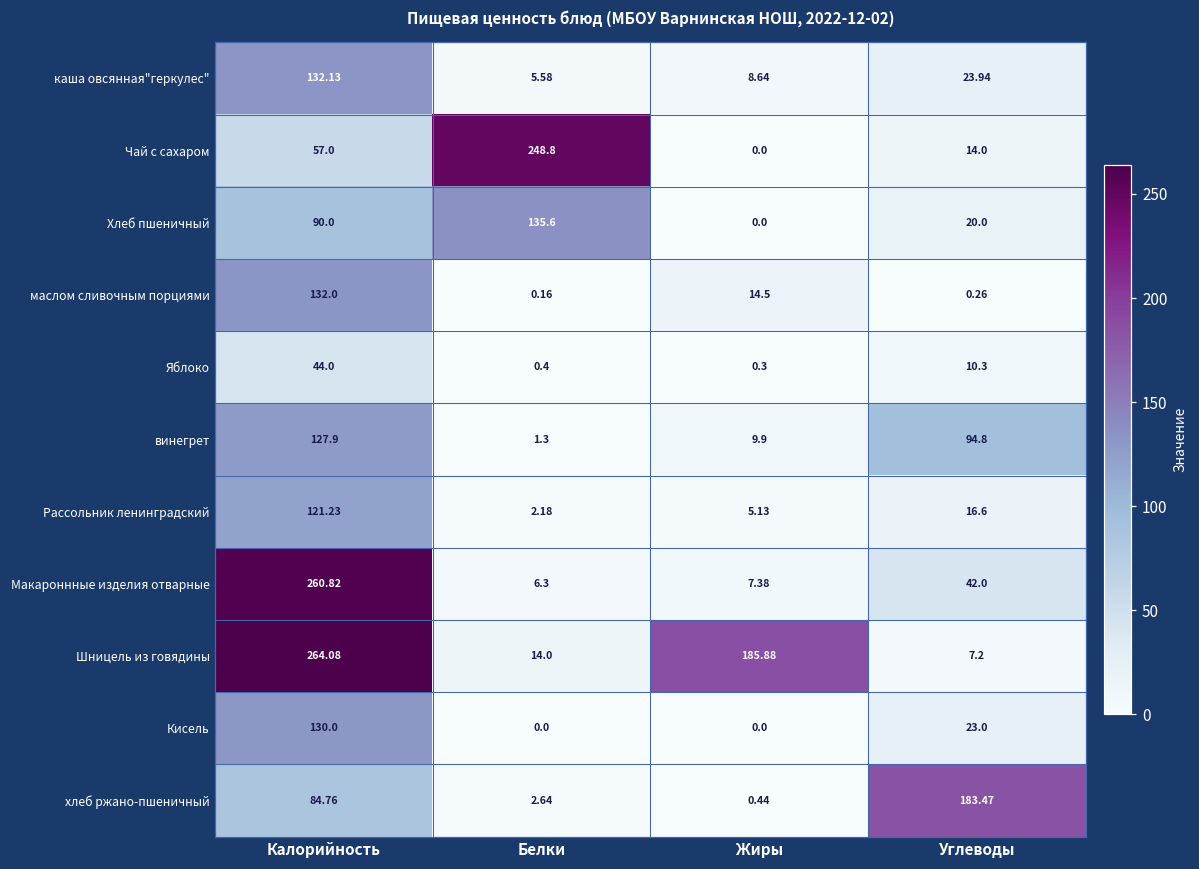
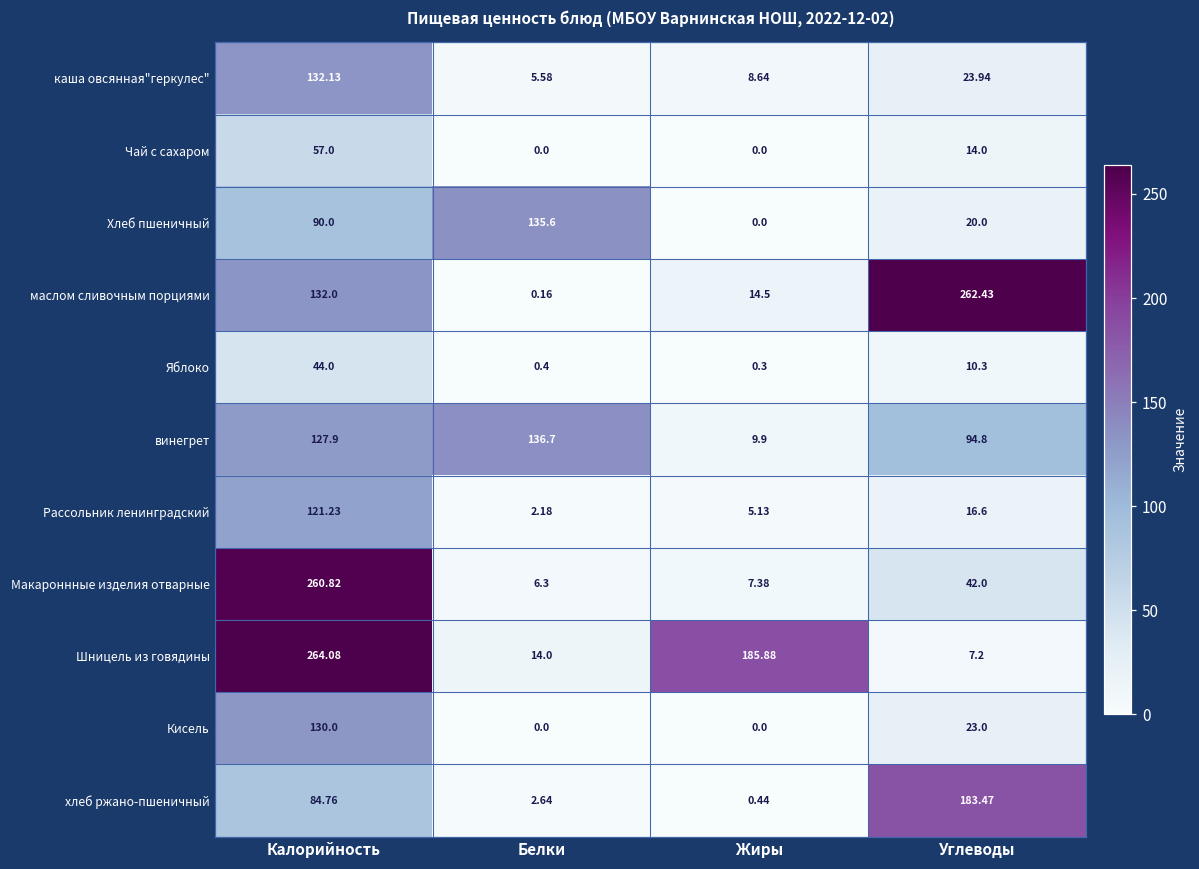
  {
    "каша овсянная\"геркулес\"": {
      "Калорийность": 132.13,
      "Белки": 5.58,
      "Жиры": 8.64,
      "Углеводы": 23.94
    },
    "Чай с сахаром": {
      "Калорийность": 57.0,
-     "Белки": 248.8,
+     "Белки": 0.0,
      "Жиры": 0.0,
      "Углеводы": 14.0
    },
    "Хлеб пшеничный": {
      "Калорийность": 90.0,
      "Белки": 135.6,
      "Жиры": 0.0,
      "Углеводы": 20.0
    },
    "маслом сливочным порциями": {
      "Калорийность": 132.0,
      "Белки": 0.16,
      "Жиры": 14.5,
-     "Углеводы": 0.26
+     "Углеводы": 262.43
    },
    "Яблоко": {
      "Калорийность": 44.0,
      "Белки": 0.4,
      "Жиры": 0.3,
      "Углеводы": 10.3
    },
    "винегрет": {
      "Калорийность": 127.9,
-     "Белки": 1.3,
+     "Белки": 136.7,
      "Жиры": 9.9,
      "Углеводы": 94.8
    },
    "Рассольник ленинградский": {
      "Калорийность": 121.23,
      "Белки": 2.18,
      "Жиры": 5.13,
      "Углеводы": 16.6
    },
    "Макароннные изделия отварные": {
      "Калорийность": 260.82,
      "Белки": 6.3,
      "Жиры": 7.38,
      "Углеводы": 42.0
    },
    "Шницель из говядины": {
      "Калорийность": 264.08,
      "Белки": 14.0,
      "Жиры": 185.88,
      "Углеводы": 7.2
    },
    "Кисель": {
      "Калорийность": 130.0,
      "Белки": 0.0,
      "Жиры": 0.0,
      "Углеводы": 23.0
    },
    "хлеб ржано-пшеничный": {
      "Калорийность": 84.76,
      "Белки": 2.64,
      "Жиры": 0.44,
      "Углеводы": 183.47
    }
  }
